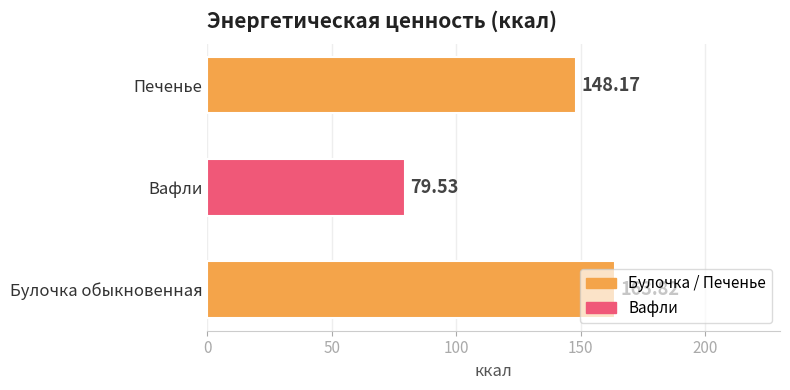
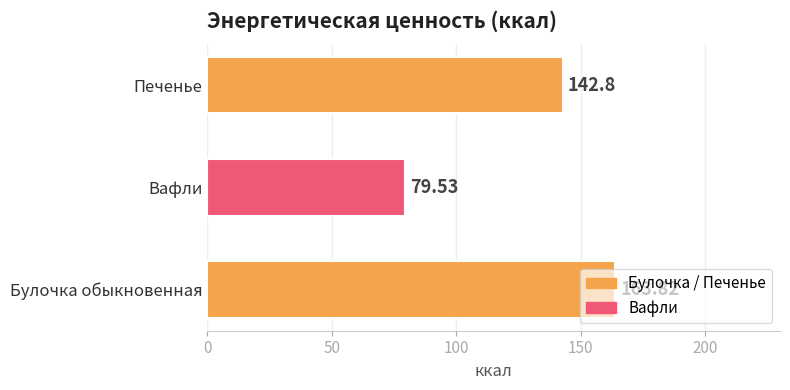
  {
-   "Печенье": 148.17,
+   "Печенье": 142.8,
    "Вафли": 79.53
  }
